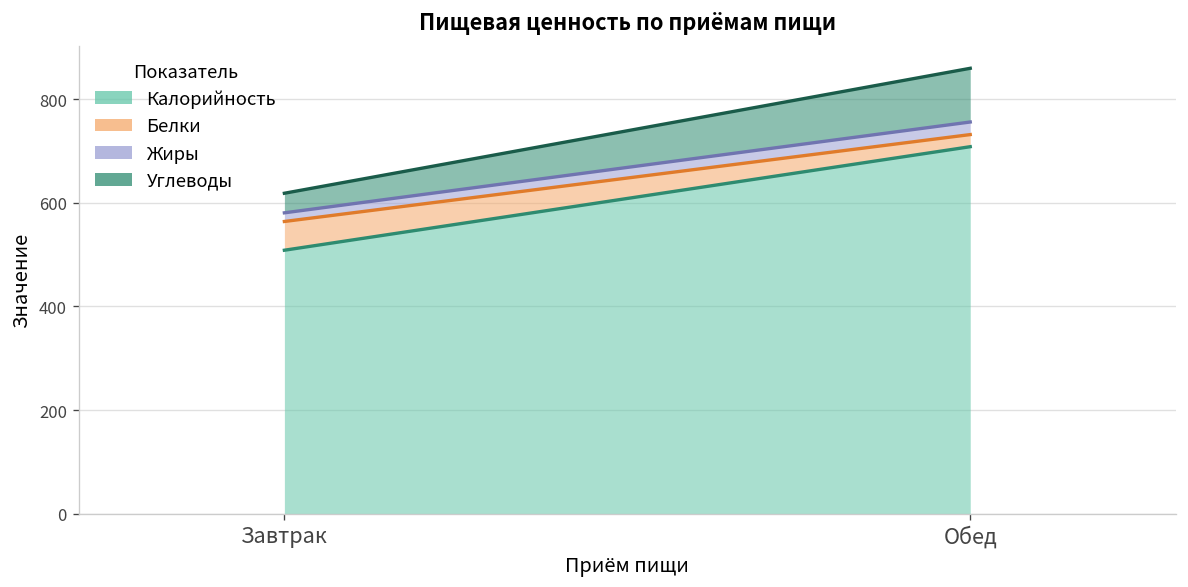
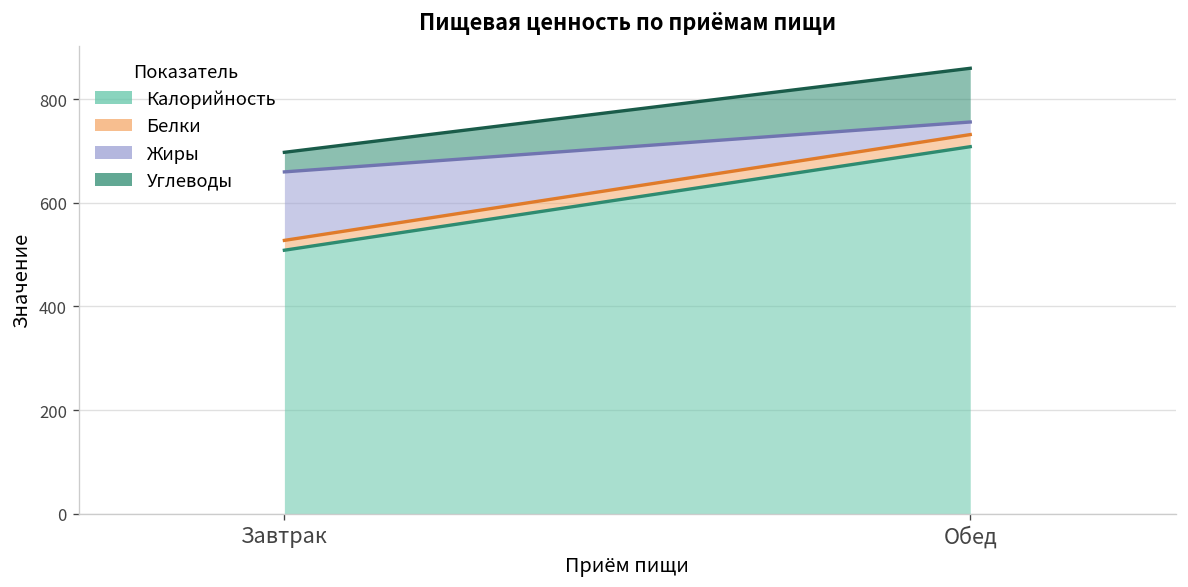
  {
    "Калорийность": {
      "Завтрак": 510,
      "Обед": 710
    },
    "Белки": {
-     "Завтрак": 60,
+     "Завтрак": 20,
      "Обед": 20
    },
    "Жиры": {
-     "Завтрак": 20,
+     "Завтрак": 130,
      "Обед": 20
    },
    "Углеводы": {
      "Завтрак": 40,
      "Обед": 100
    }
  }
